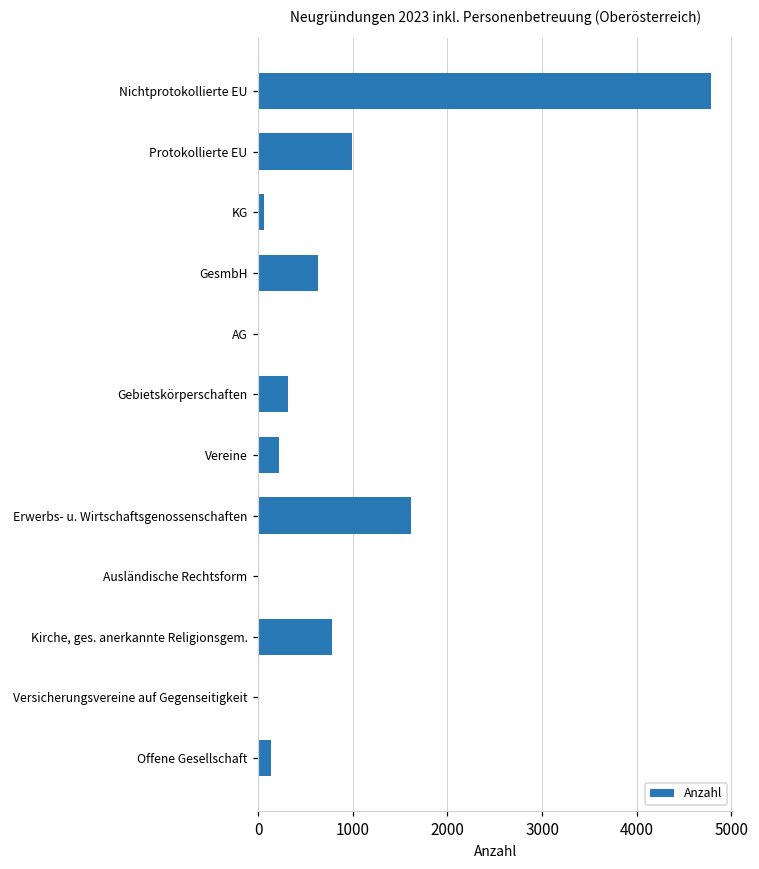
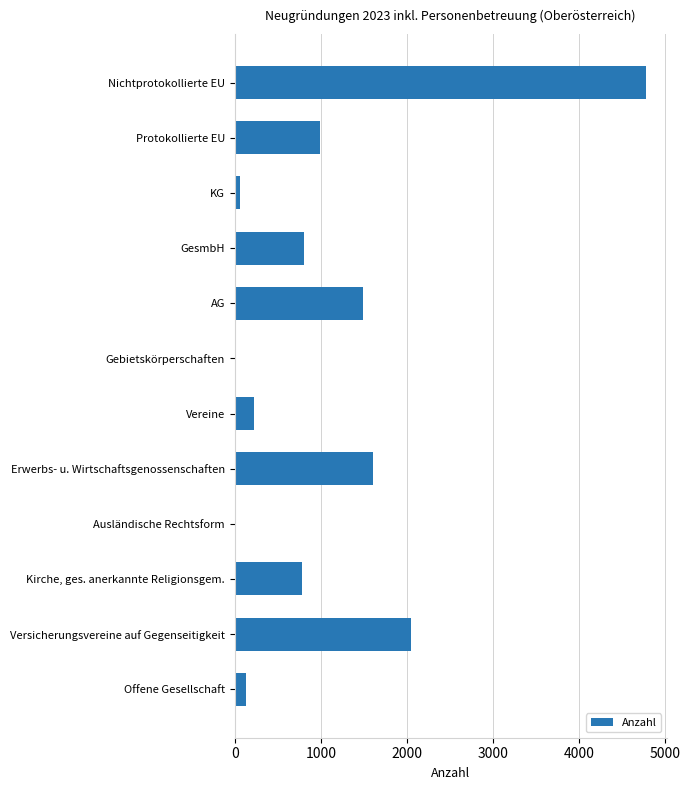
  {
    "Nichtprotokollierte EU": 4800,
    "Protokollierte EU": 1000,
    "KG": 100,
-   "GesmbH": 600,
-   "AG": 0,
-   "Gebietskörperschaften": 300,
+   "GesmbH": 800,
+   "AG": 1500,
+   "Gebietskörperschaften": 0,
    "Vereine": 200,
    "Erwerbs- u. Wirtschaftsgenossenschaften": 1600,
    "Kirche, ges. anerkannte Religionsgem.": 800,
-   "Versicherungsvereine auf Gegenseitigkeit": 0,
+   "Versicherungsvereine auf Gegenseitigkeit": 2100,
    "Offene Gesellschaft": 100
  }
